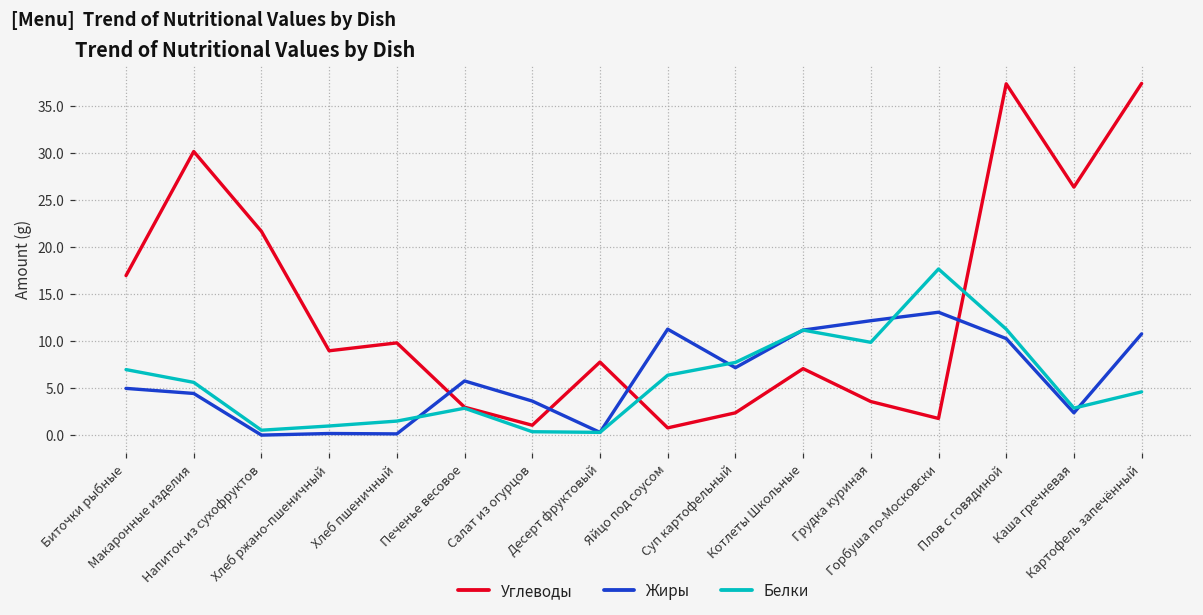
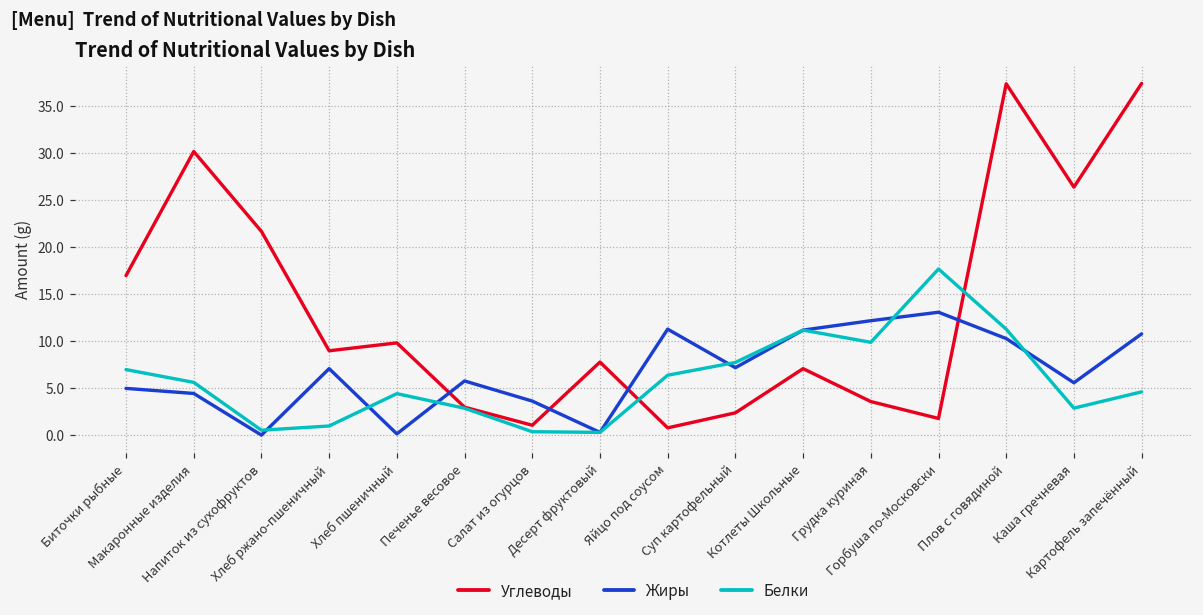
  {
    "Углеводы": {
      "Биточки рыбные": 17,
      "Макаронные изделия": 30,
      "Напиток из сухофруктов": 22,
      "Хлеб ржано-пшеничный": 9,
      "Хлеб пшеничный": 10,
      "Салат из огурцов": 1,
      "Десерт фруктовый": 8,
      "Яйцо под соусом": 1,
      "Суп картофельный": 2,
      "Котлеты Школьные": 7,
      "Грудка куриная": 4,
      "Горбуша по-Московски": 2,
      "Плов с говядиной": 37,
      "Каша гречневая": 26,
      "Картофель запечённый": 37
    },
    "Жиры": {
      "Биточки рыбные": 5,
      "Макаронные изделия": 4,
      "Напиток из сухофруктов": 0,
-     "Хлеб ржано-пшеничный": 0,
+     "Хлеб ржано-пшеничный": 7,
      "Хлеб пшеничный": 0,
      "Печенье весовое": 6,
      "Салат из огурцов": 4,
      "Яйцо под соусом": 11,
      "Суп картофельный": 7,
      "Грудка куриная": 12,
      "Горбуша по-Московски": 13,
      "Плов с говядиной": 10,
-     "Каша гречневая": 2,
+     "Каша гречневая": 6,
      "Картофель запечённый": 11
    },
    "Белки": {
      "Биточки рыбные": 7,
      "Макаронные изделия": 6,
      "Напиток из сухофруктов": 1,
      "Хлеб ржано-пшеничный": 1,
-     "Хлеб пшеничный": 2,
+     "Хлеб пшеничный": 4,
      "Салат из огурцов": 0,
      "Яйцо под соусом": 6,
      "Суп картофельный": 8,
      "Грудка куриная": 10,
      "Горбуша по-Московски": 18,
      "Плов с говядиной": 11,
      "Каша гречневая": 3,
      "Картофель запечённый": 5
    }
  }
